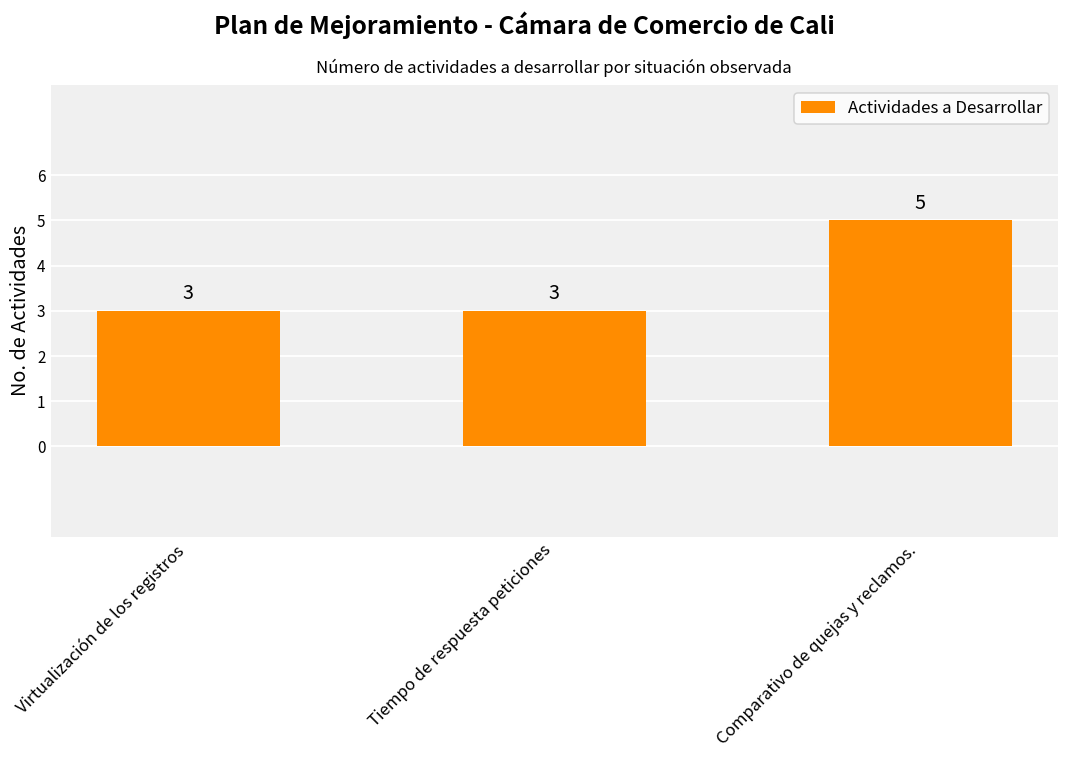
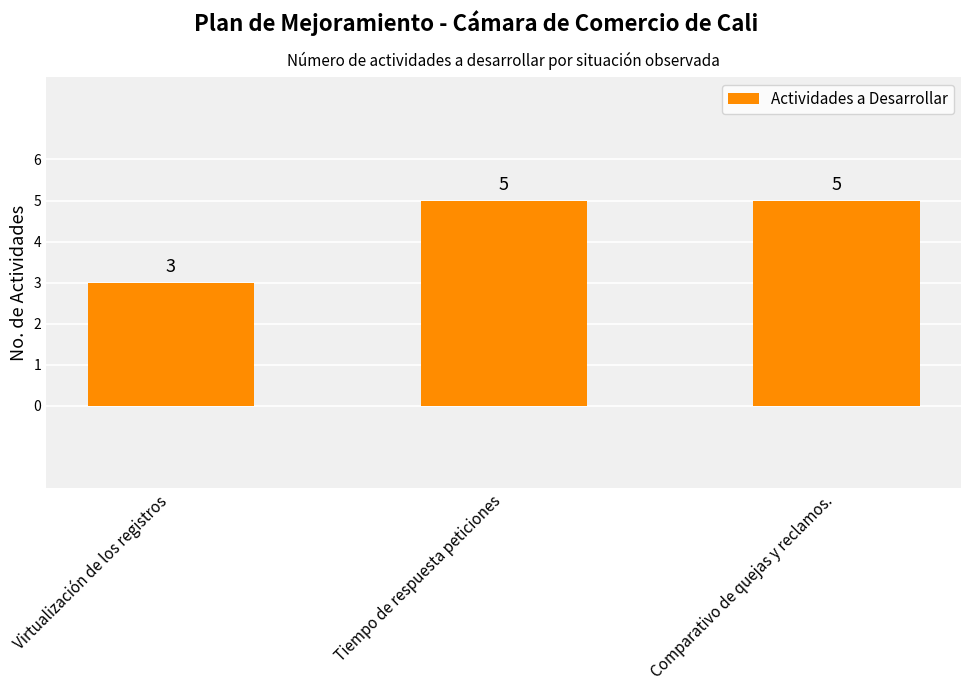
  {
    "Virtualización de los registros": 3,
-   "Tiempo de respuesta peticiones": 3,
+   "Tiempo de respuesta peticiones": 5,
    "Comparativo de quejas y reclamos.": 5
  }
